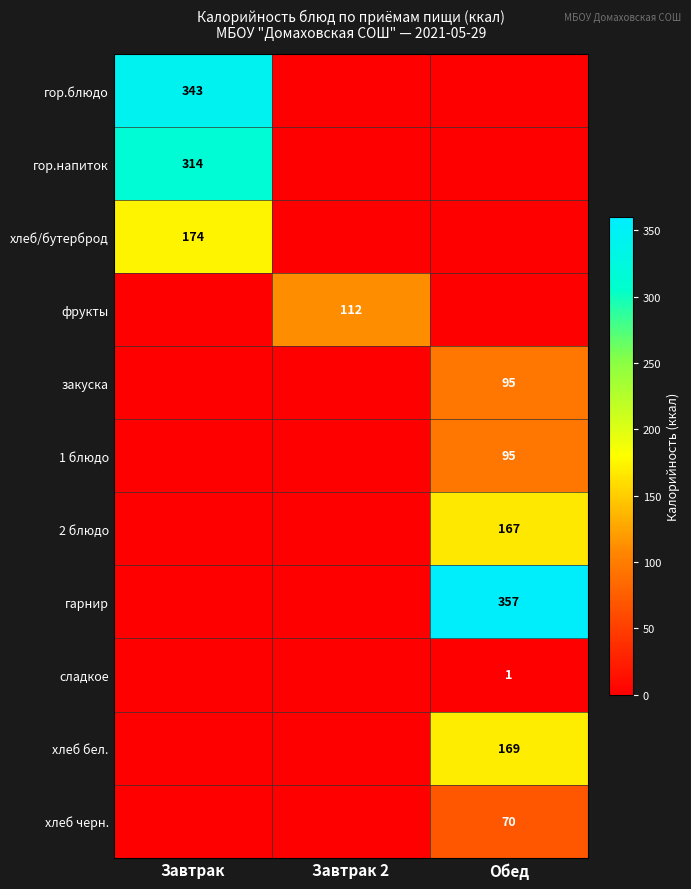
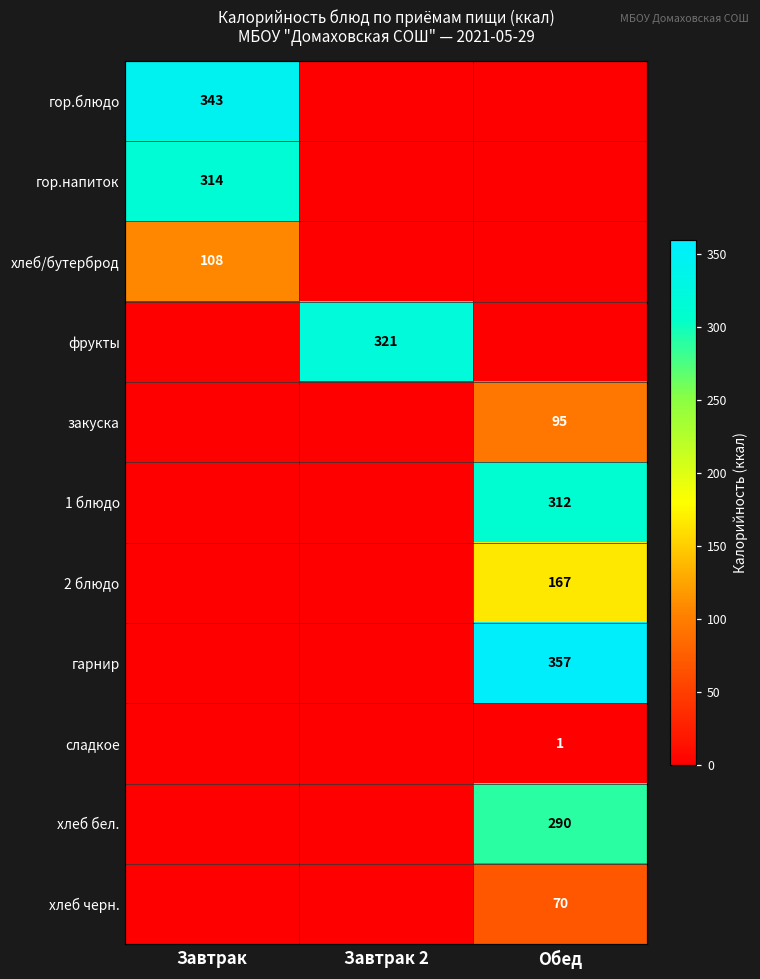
  {
    "гор.блюдо": {
      "Завтрак": 343
    },
    "гор.напиток": {
      "Завтрак": 314
    },
    "хлеб/бутерброд": {
-     "Завтрак": 174
+     "Завтрак": 108
    },
    "фрукты": {
-     "Завтрак 2": 112
+     "Завтрак 2": 321
    },
    "закуска": {
      "Обед": 95
    },
    "1 блюдо": {
-     "Обед": 95
+     "Обед": 312
    },
    "2 блюдо": {
      "Обед": 167
    },
    "гарнир": {
      "Обед": 357
    },
    "сладкое": {
      "Обед": 1
    },
    "хлеб бел.": {
-     "Обед": 169
+     "Обед": 290
    },
    "хлеб черн.": {
      "Обед": 70
    }
  }
